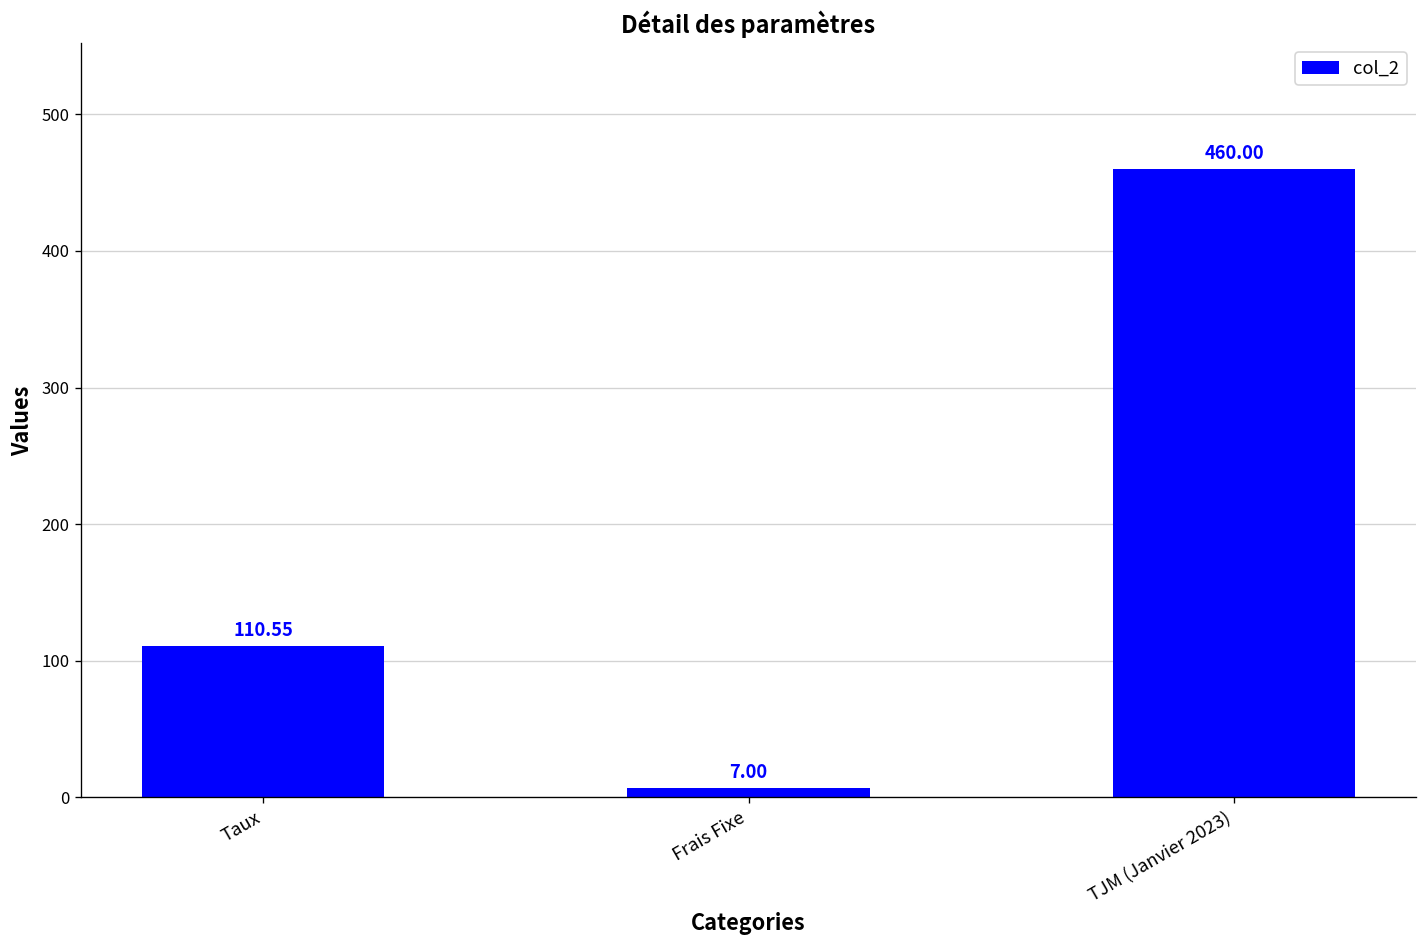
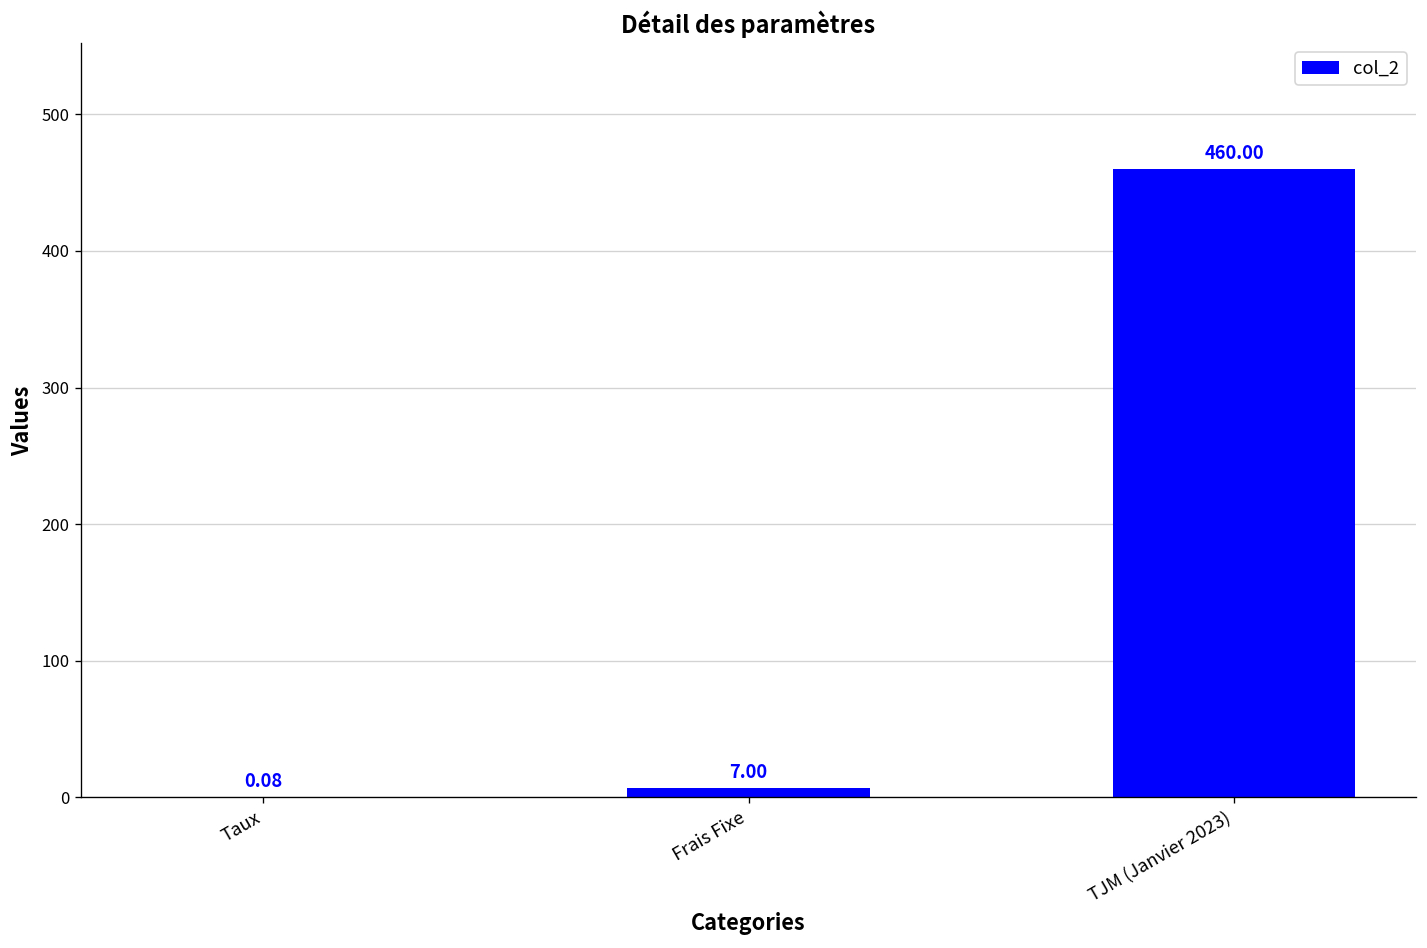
  {
-   "Taux": 110.55,
+   "Taux": 0.08,
    "Frais Fixe": 7.00,
    "TJM (Janvier 2023)": 460.00
  }
